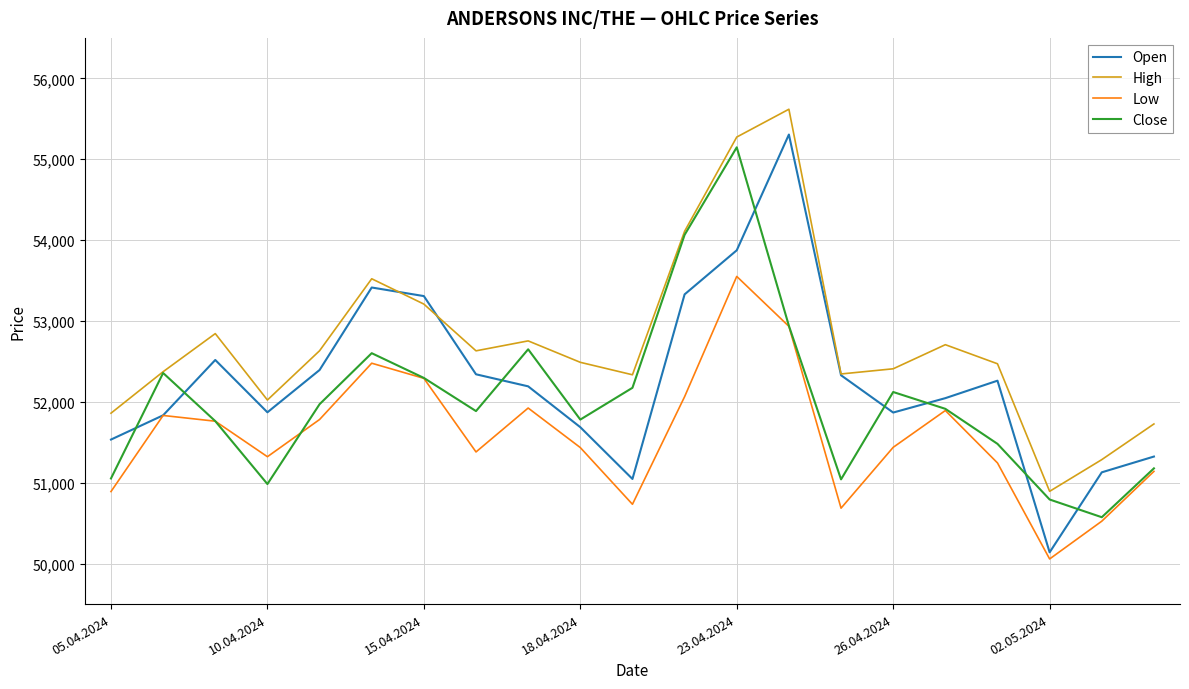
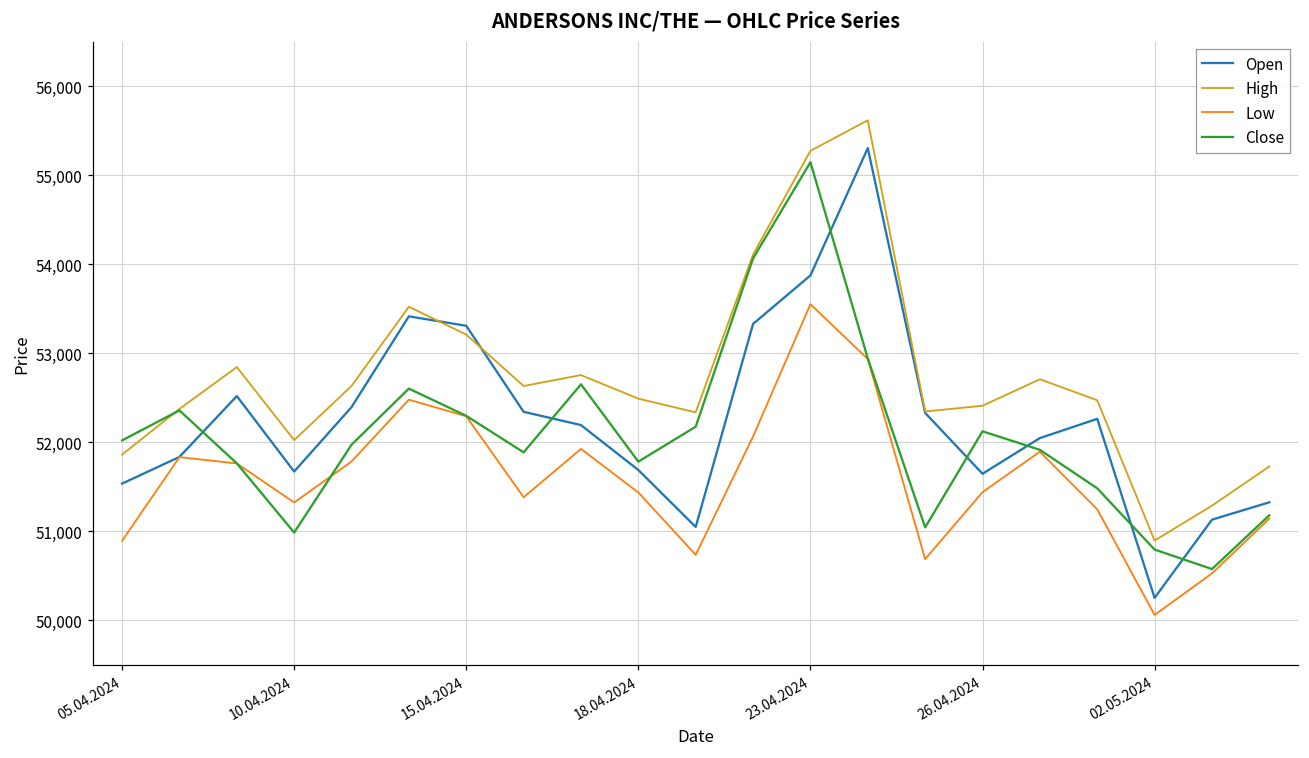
  {
    "Open": {
      "05.04.2024": "51,500",
-     "10.04.2024": "51,900",
+     "10.04.2024": "51,700",
      "15.04.2024": "53,300",
      "18.04.2024": "51,700",
      "23.04.2024": "53,900",
-     "26.04.2024": "51,900",
-     "02.05.2024": "50,100"
+     "26.04.2024": "51,600",
+     "02.05.2024": "50,300"
    },
    "Close": {
-     "05.04.2024": "51,100",
+     "05.04.2024": "52,000",
      "10.04.2024": "51,000",
      "18.04.2024": "51,800",
      "23.04.2024": "55,100",
      "26.04.2024": "52,100",
      "02.05.2024": "50,800"
    }
  }
